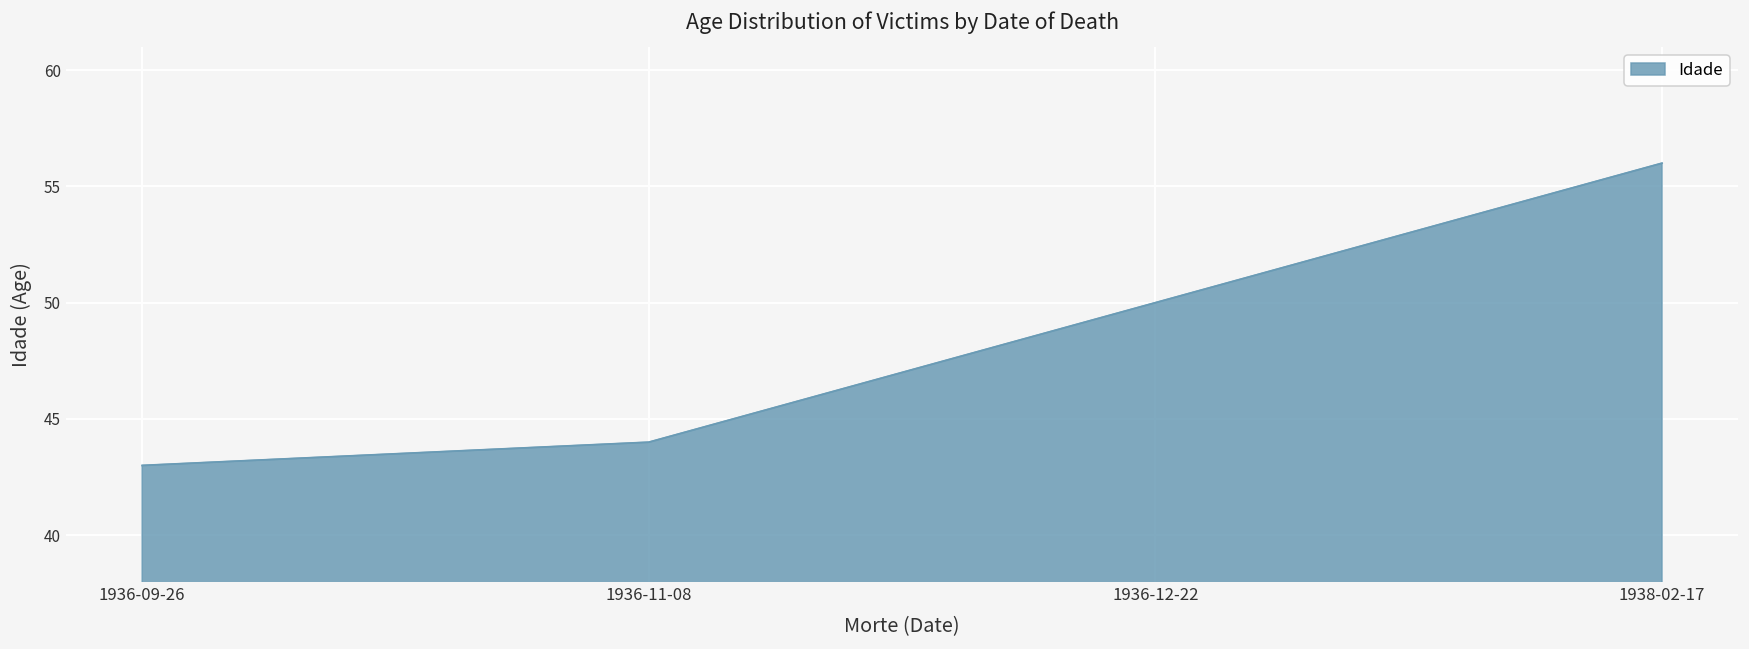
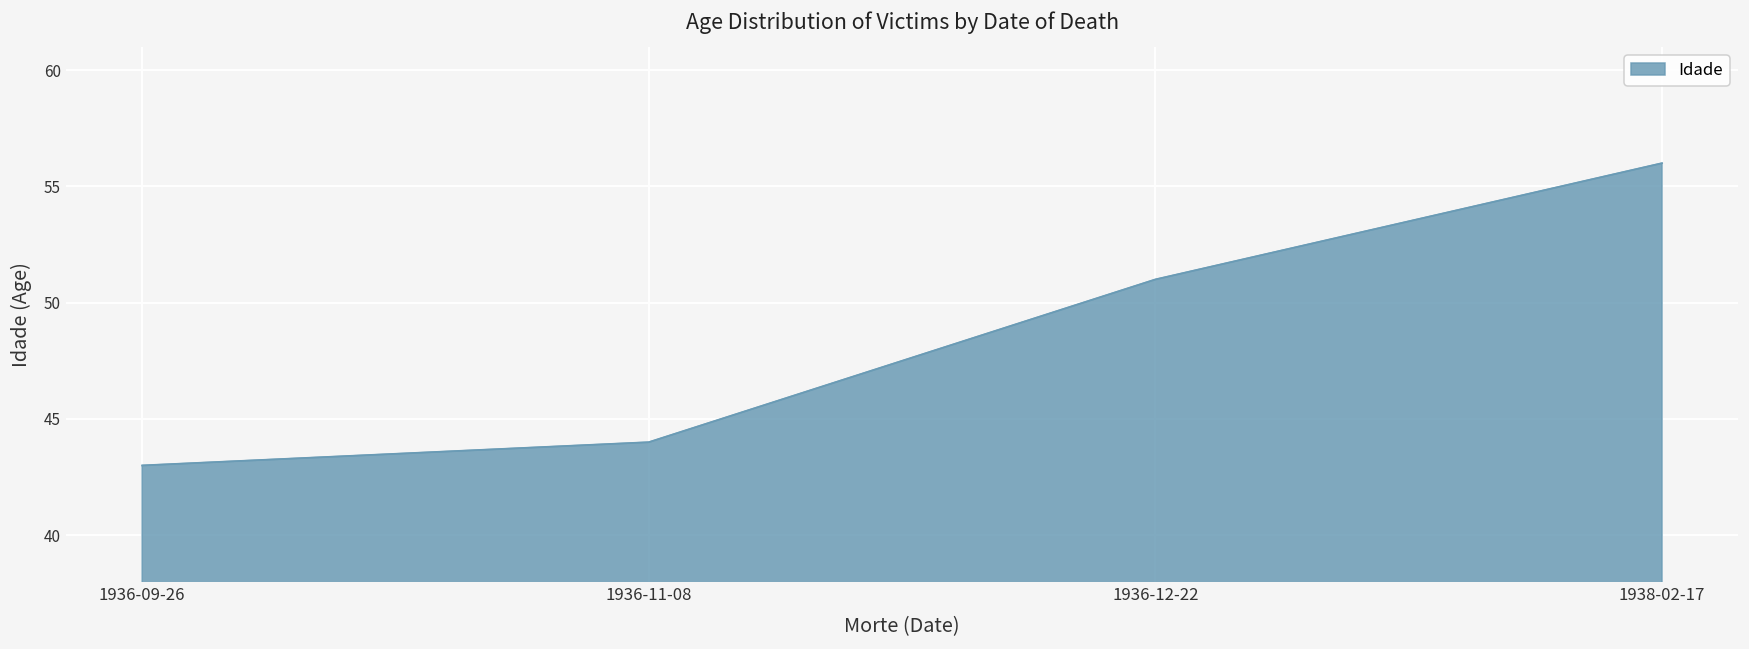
  {
    "1936-09-26": 43,
    "1936-11-08": 44,
-   "1936-12-22": 50,
+   "1936-12-22": 51,
    "1938-02-17": 56
  }
